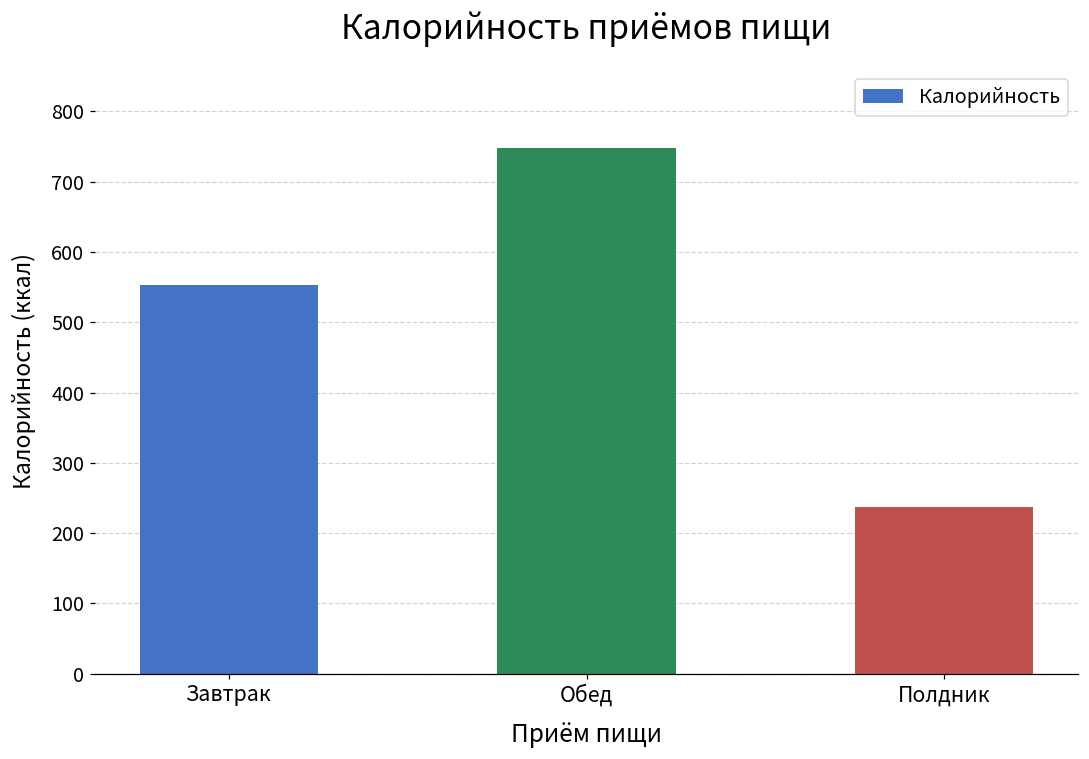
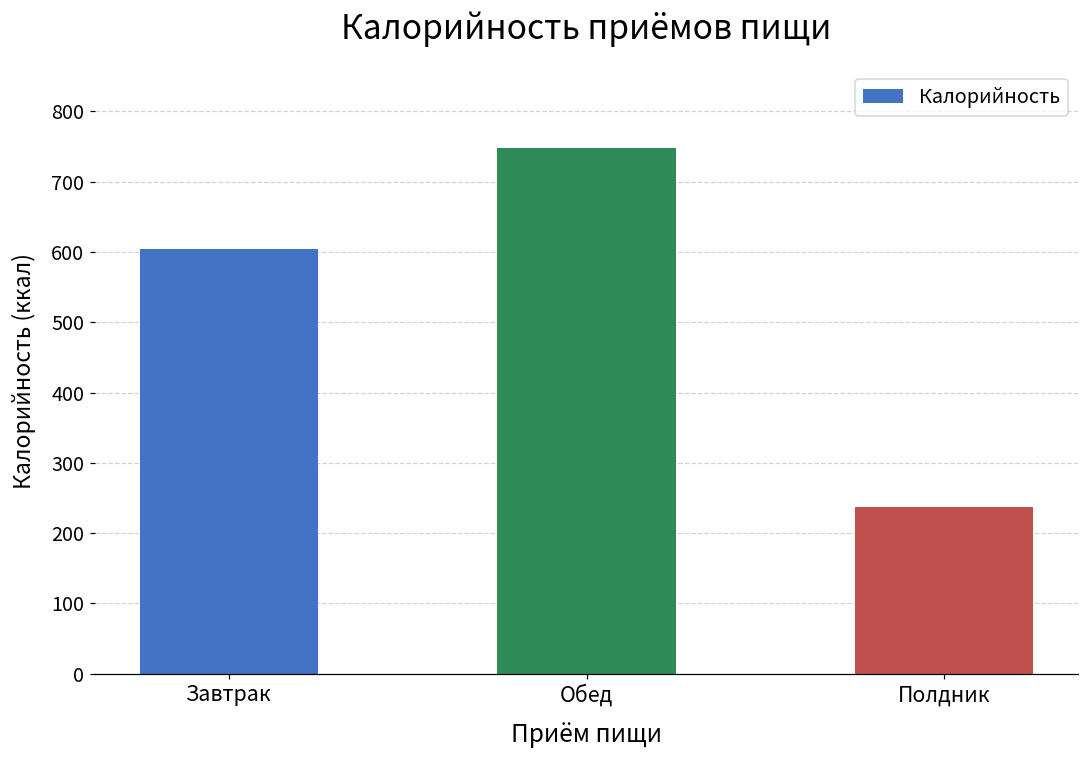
  {
-   "Завтрак": 550,
+   "Завтрак": 600,
    "Обед": 750,
    "Полдник": 240
  }
